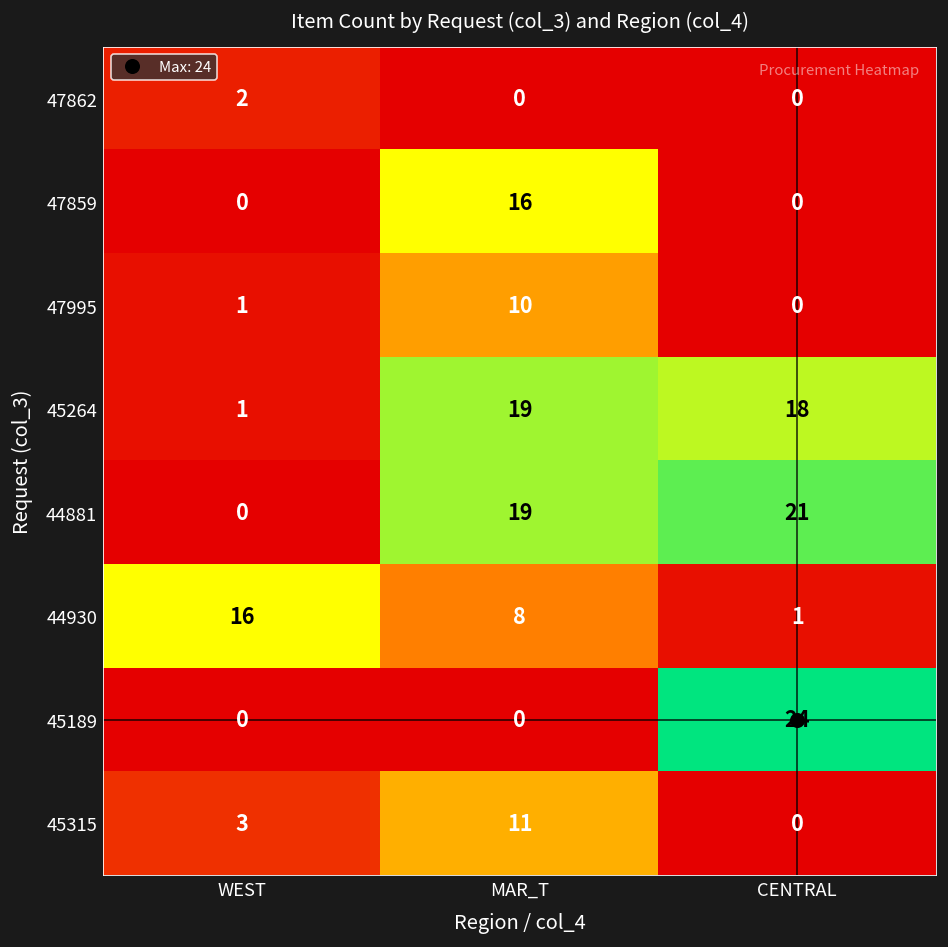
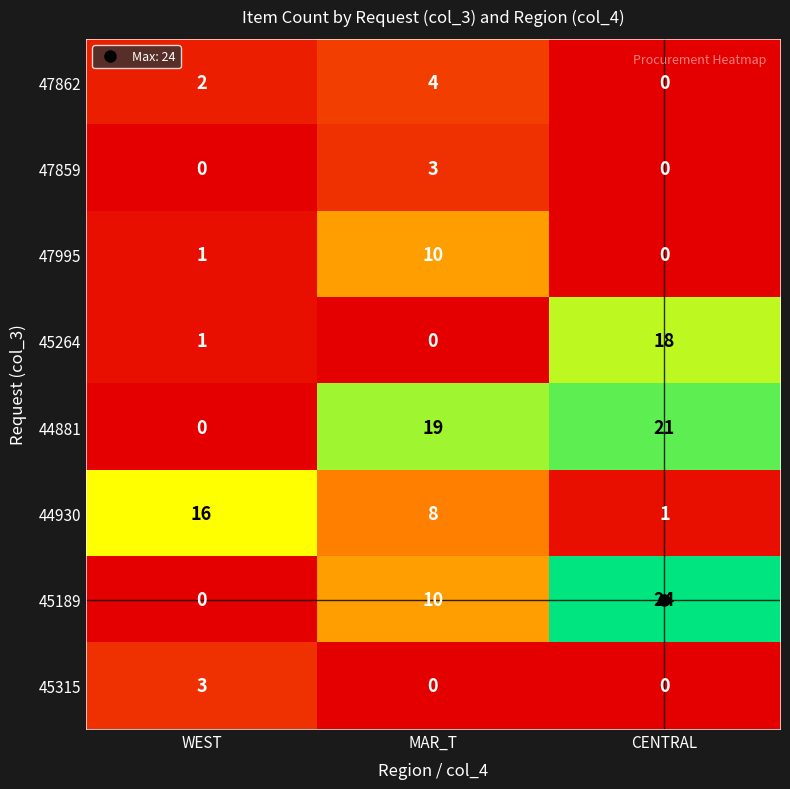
  {
    "47862": {
      "WEST": 2,
-     "MAR_T": 0
+     "MAR_T": 4
    },
    "47859": {
      "WEST": 0,
-     "MAR_T": 16,
+     "MAR_T": 3,
      "CENTRAL": 0
    },
    "47995": {
      "WEST": 1,
      "MAR_T": 10,
      "CENTRAL": 0
    },
    "45264": {
      "WEST": 1,
-     "MAR_T": 19,
+     "MAR_T": 0,
      "CENTRAL": 18
    },
    "44881": {
      "WEST": 0,
      "MAR_T": 19,
      "CENTRAL": 21
    },
    "44930": {
      "WEST": 16,
      "MAR_T": 8,
      "CENTRAL": 1
    },
    "45189": {
      "WEST": 0,
-     "MAR_T": 0
+     "MAR_T": 10
    },
    "45315": {
      "WEST": 3,
-     "MAR_T": 11,
+     "MAR_T": 0,
      "CENTRAL": 0
    }
  }
